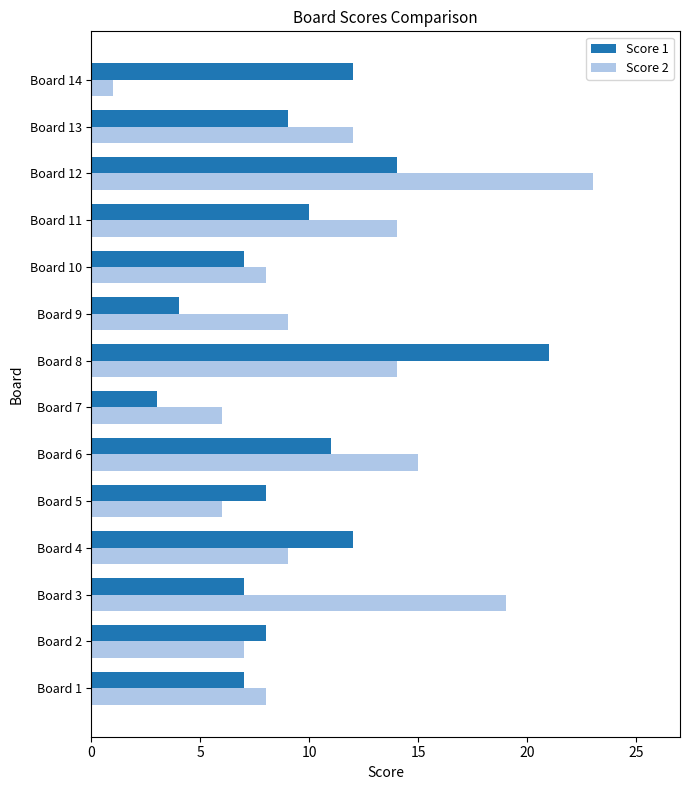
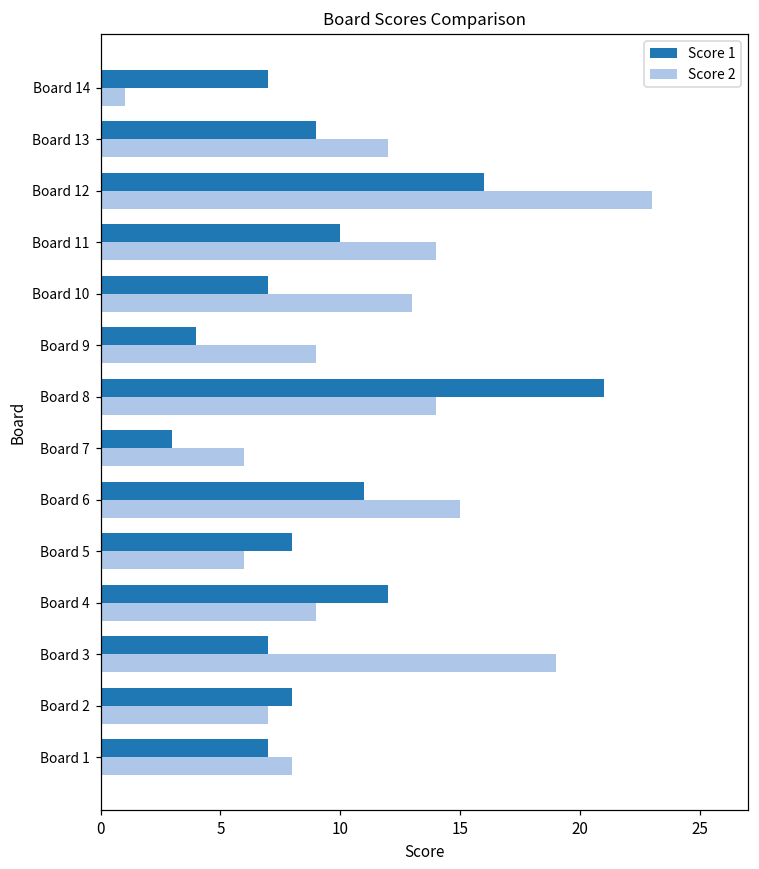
  {
    "Score 1": {
-     "Board 14": 12,
+     "Board 14": 7,
      "Board 13": 9,
-     "Board 12": 14,
+     "Board 12": 16,
      "Board 11": 10,
      "Board 10": 7,
      "Board 9": 4,
      "Board 8": 21,
      "Board 7": 3,
      "Board 6": 11,
      "Board 5": 8,
      "Board 4": 12,
      "Board 3": 7,
      "Board 2": 8,
      "Board 1": 7
    },
    "Score 2": {
      "Board 14": 1,
      "Board 13": 12,
      "Board 12": 23,
      "Board 11": 14,
-     "Board 10": 8,
+     "Board 10": 13,
      "Board 9": 9,
      "Board 8": 14,
      "Board 7": 6,
      "Board 6": 15,
      "Board 5": 6,
      "Board 4": 9,
      "Board 3": 19,
      "Board 2": 7,
      "Board 1": 8
    }
  }
